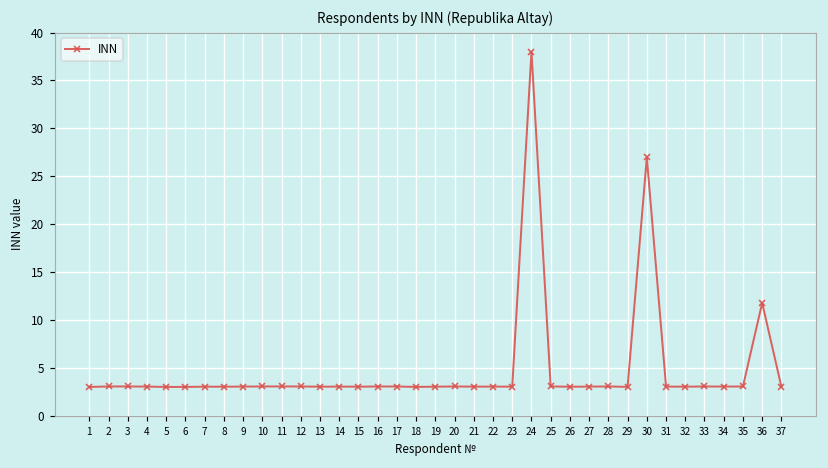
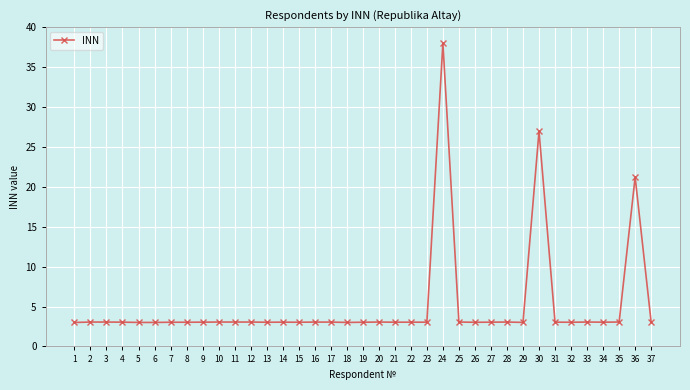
  {
    "1": 3,
    "2": 3,
    "3": 3,
    "4": 3,
    "5": 3,
    "6": 3,
    "7": 3,
    "8": 3,
    "9": 3,
    "10": 3,
    "11": 3,
    "12": 3,
    "13": 3,
    "14": 3,
    "15": 3,
    "16": 3,
    "17": 3,
    "18": 3,
    "19": 3,
    "20": 3,
    "21": 3,
    "22": 3,
    "23": 3,
    "24": 38,
    "25": 3,
    "26": 3,
    "27": 3,
    "28": 3,
    "29": 3,
    "30": 27,
    "31": 3,
    "32": 3,
    "33": 3,
    "34": 3,
    "35": 3,
-   "36": 12,
+   "36": 21,
    "37": 3
  }
